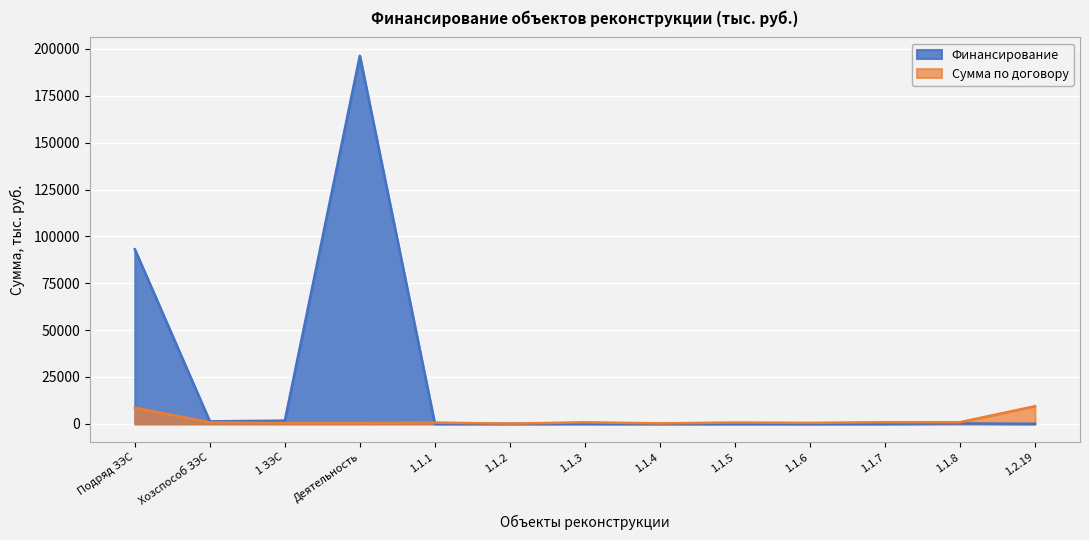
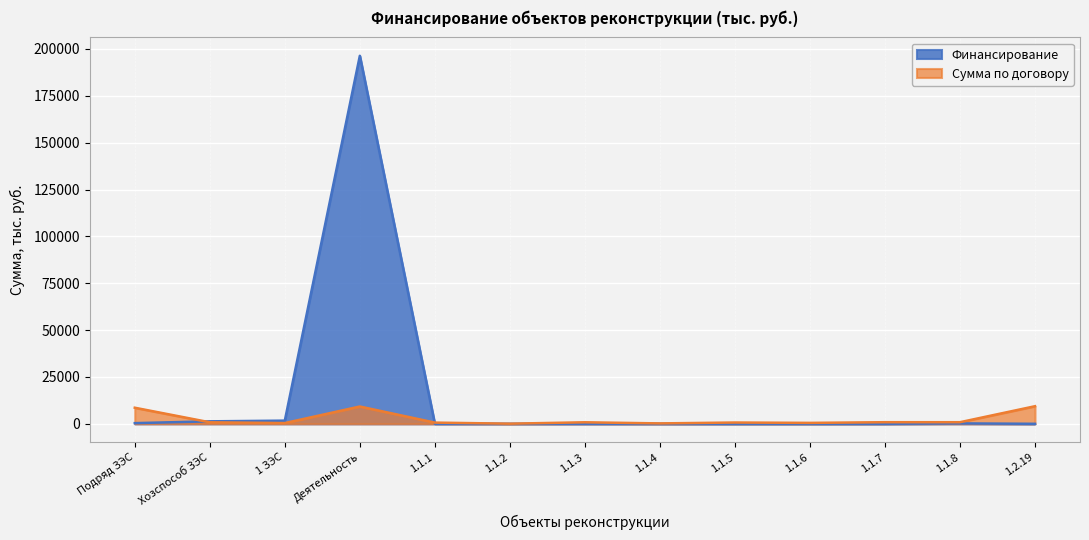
  {
    "Финансирование": {
-     "Подряд ЗЭС": 93000,
+     "Подряд ЗЭС": 0,
      "Деятельность": 196000,
      "1.2.19": 0
    },
    "Сумма по договору": {
      "Подряд ЗЭС": 9000,
-     "Деятельность": 0,
+     "Деятельность": 9000,
      "1.2.19": 9000
    }
  }
